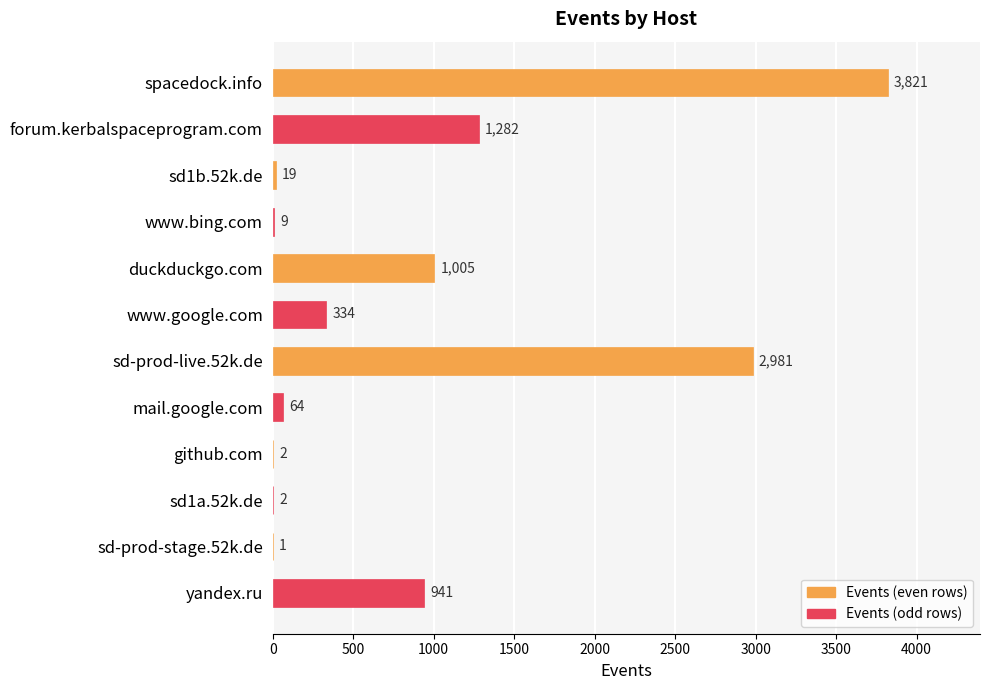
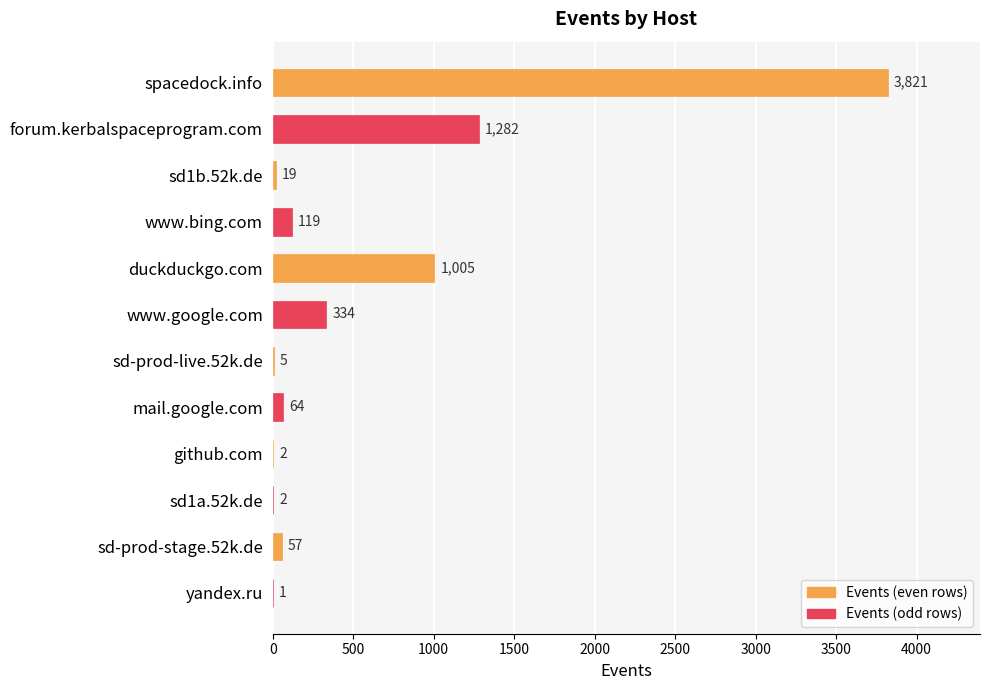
  {
    "spacedock.info": "3,821",
    "forum.kerbalspaceprogram.com": "1,282",
    "sd1b.52k.de": "19",
-   "www.bing.com": "9",
+   "www.bing.com": "119",
    "duckduckgo.com": "1,005",
    "www.google.com": "334",
-   "sd-prod-live.52k.de": "2,981",
+   "sd-prod-live.52k.de": "5",
    "mail.google.com": "64",
    "github.com": "2",
    "sd1a.52k.de": "2",
-   "sd-prod-stage.52k.de": "1",
-   "yandex.ru": "941"
+   "sd-prod-stage.52k.de": "57",
+   "yandex.ru": "1"
  }
